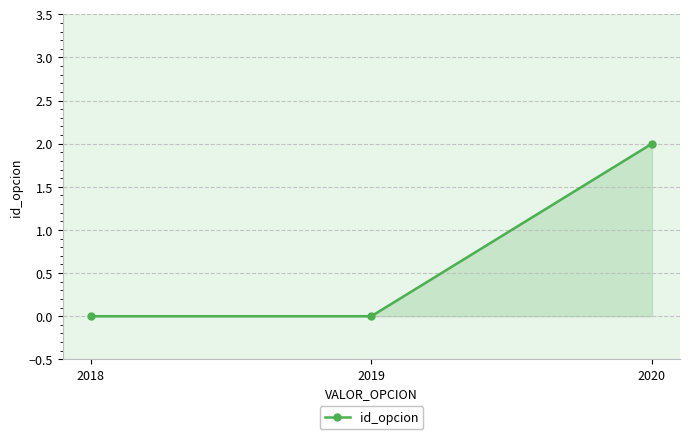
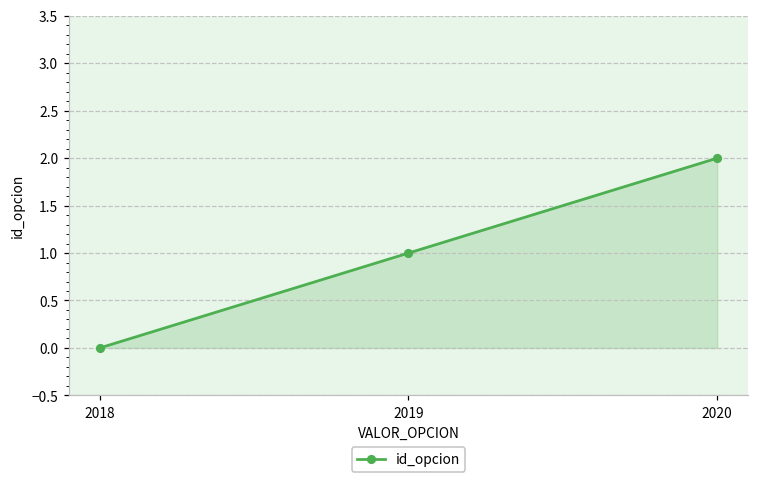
  {
    "2018": 0,
-   "2019": 0,
+   "2019": 1,
    "2020": 2
  }
